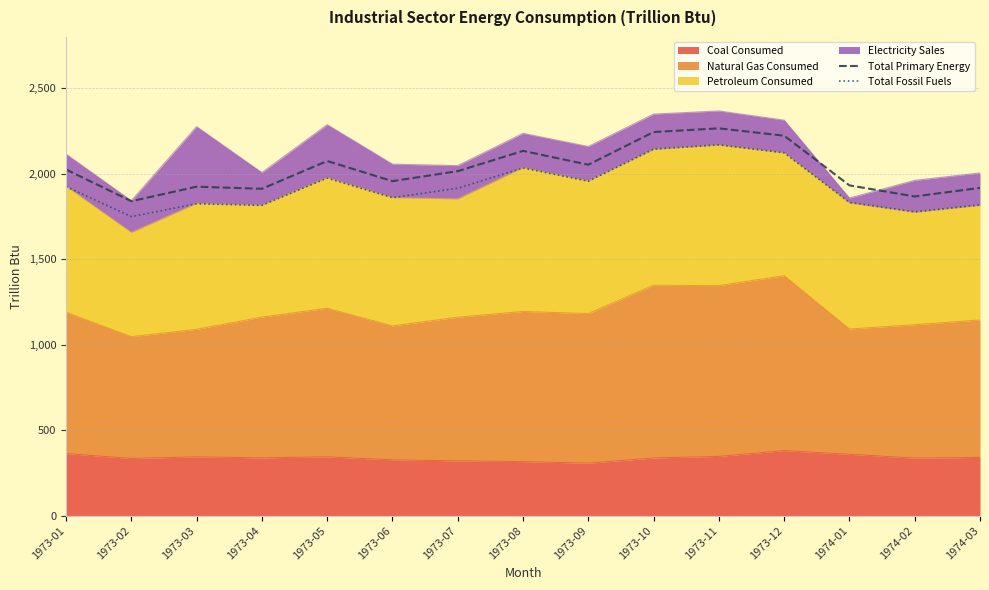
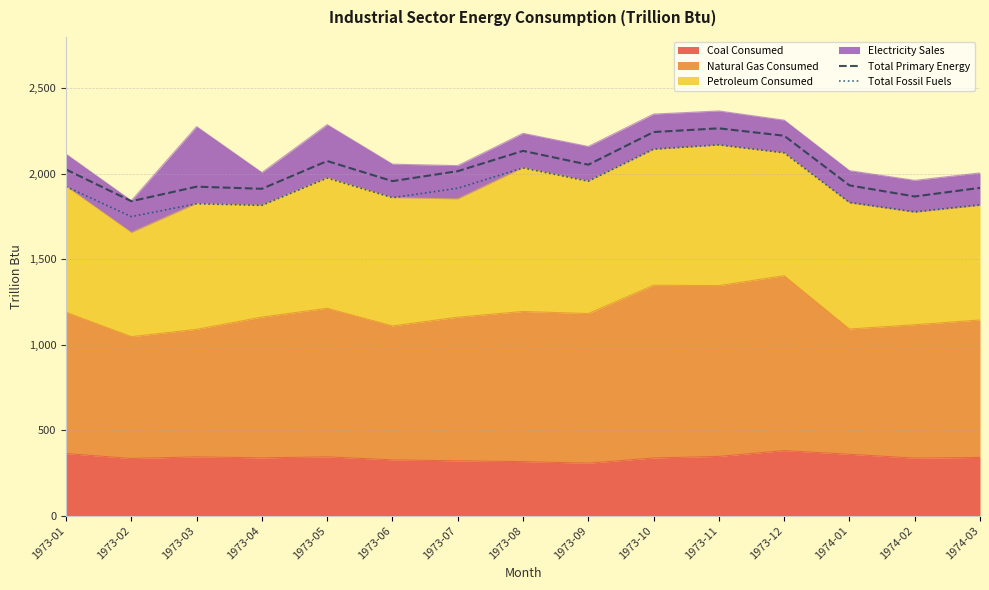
  {
    "Petroleum Consumed": {
      "1973-02": 610,
      "1973-07": 690
    },
    "Electricity Sales": {
      "1973-01": 190,
      "1973-03": 450,
      "1973-04": 190,
      "1973-05": 310,
      "1973-06": 200,
      "1973-07": 200,
      "1973-08": 200,
      "1973-09": 200,
      "1973-10": 210,
      "1973-11": 200,
      "1973-12": 190,
-     "1974-01": 30,
+     "1974-01": 190,
      "1974-02": 190,
      "1974-03": 190
    }
  }
